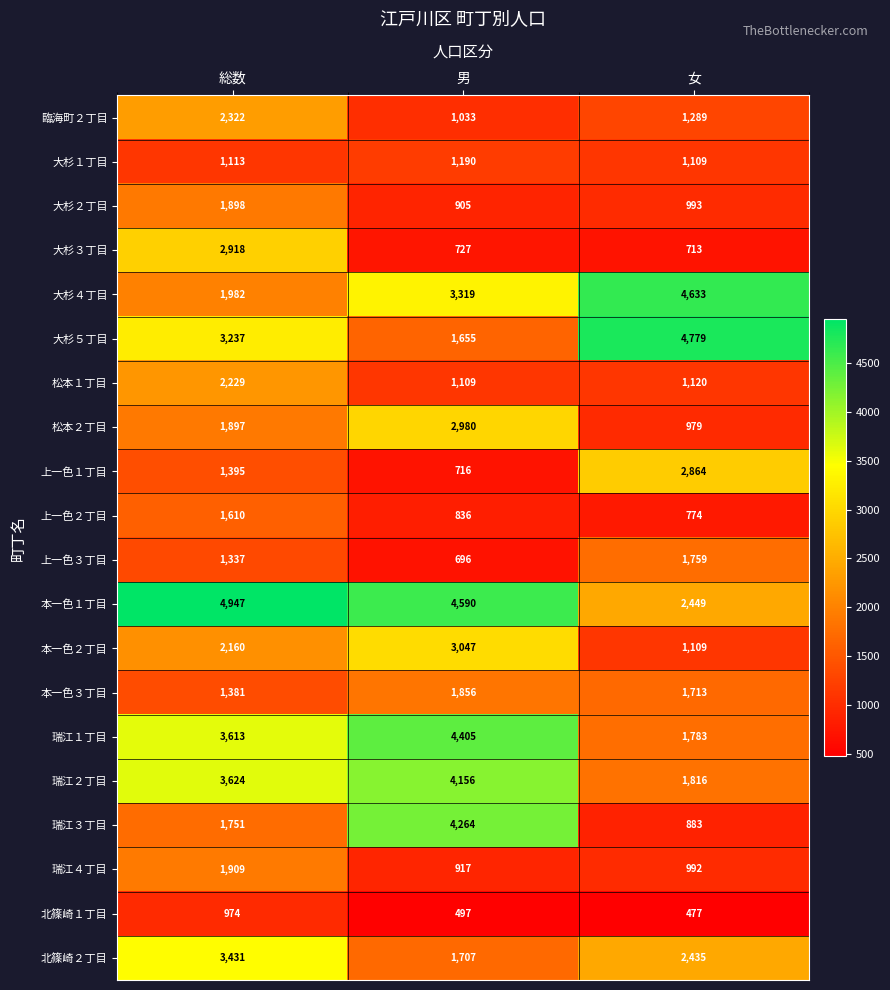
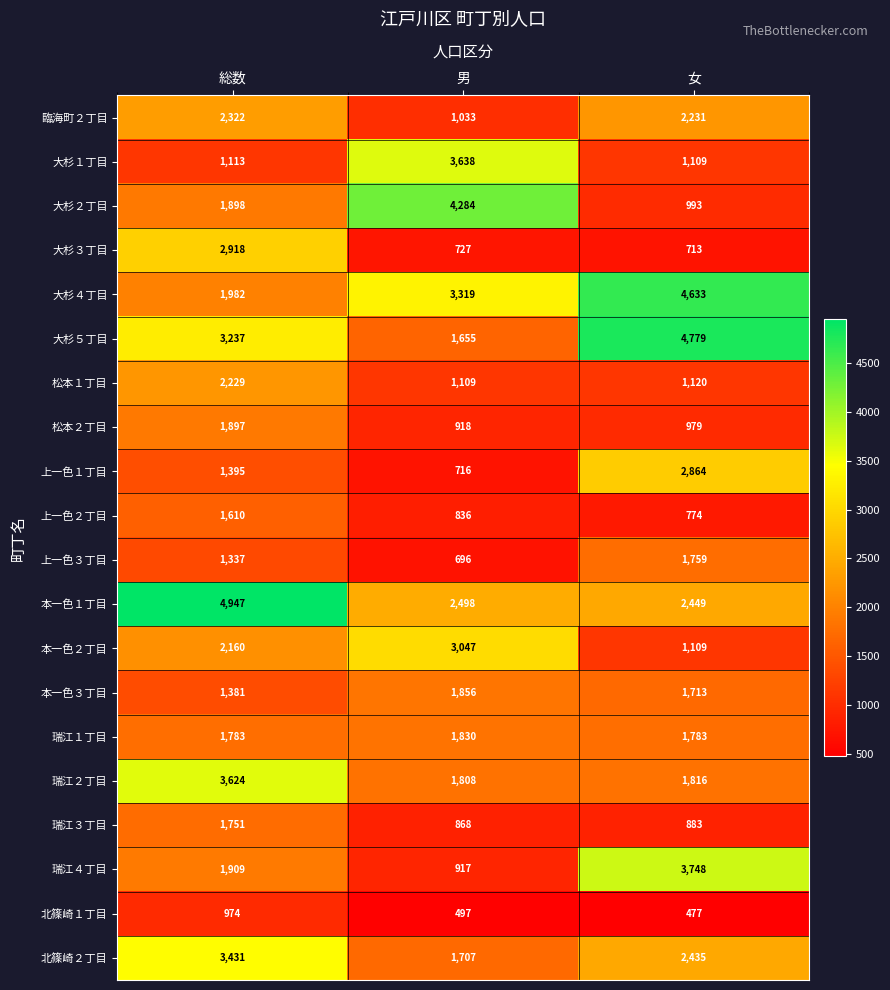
  {
    "臨海町２丁目": {
      "総数": "2,322",
      "男": "1,033",
-     "女": "1,289"
+     "女": "2,231"
    },
    "大杉１丁目": {
      "総数": "1,113",
-     "男": "1,190",
+     "男": "3,638",
      "女": "1,109"
    },
    "大杉２丁目": {
      "総数": "1,898",
-     "男": "905",
+     "男": "4,284",
      "女": "993"
    },
    "大杉３丁目": {
      "総数": "2,918",
      "男": "727",
      "女": "713"
    },
    "大杉４丁目": {
      "総数": "1,982",
      "男": "3,319",
      "女": "4,633"
    },
    "大杉５丁目": {
      "総数": "3,237",
      "男": "1,655",
      "女": "4,779"
    },
    "松本１丁目": {
      "総数": "2,229",
      "男": "1,109",
      "女": "1,120"
    },
    "松本２丁目": {
      "総数": "1,897",
-     "男": "2,980",
+     "男": "918",
      "女": "979"
    },
    "上一色１丁目": {
      "総数": "1,395",
      "男": "716",
      "女": "2,864"
    },
    "上一色２丁目": {
      "総数": "1,610",
      "男": "836",
      "女": "774"
    },
    "上一色３丁目": {
      "総数": "1,337",
      "男": "696",
      "女": "1,759"
    },
    "本一色１丁目": {
      "総数": "4,947",
-     "男": "4,590",
+     "男": "2,498",
      "女": "2,449"
    },
    "本一色２丁目": {
      "総数": "2,160",
      "男": "3,047",
      "女": "1,109"
    },
    "本一色３丁目": {
      "総数": "1,381",
      "男": "1,856",
      "女": "1,713"
    },
    "瑞江１丁目": {
-     "総数": "3,613",
-     "男": "4,405",
+     "総数": "1,783",
+     "男": "1,830",
      "女": "1,783"
    },
    "瑞江２丁目": {
      "総数": "3,624",
-     "男": "4,156",
+     "男": "1,808",
      "女": "1,816"
    },
    "瑞江３丁目": {
      "総数": "1,751",
-     "男": "4,264",
+     "男": "868",
      "女": "883"
    },
    "瑞江４丁目": {
      "総数": "1,909",
      "男": "917",
-     "女": "992"
+     "女": "3,748"
    },
    "北篠崎１丁目": {
      "総数": "974",
      "男": "497",
      "女": "477"
    },
    "北篠崎２丁目": {
      "総数": "3,431",
      "男": "1,707",
      "女": "2,435"
    }
  }
